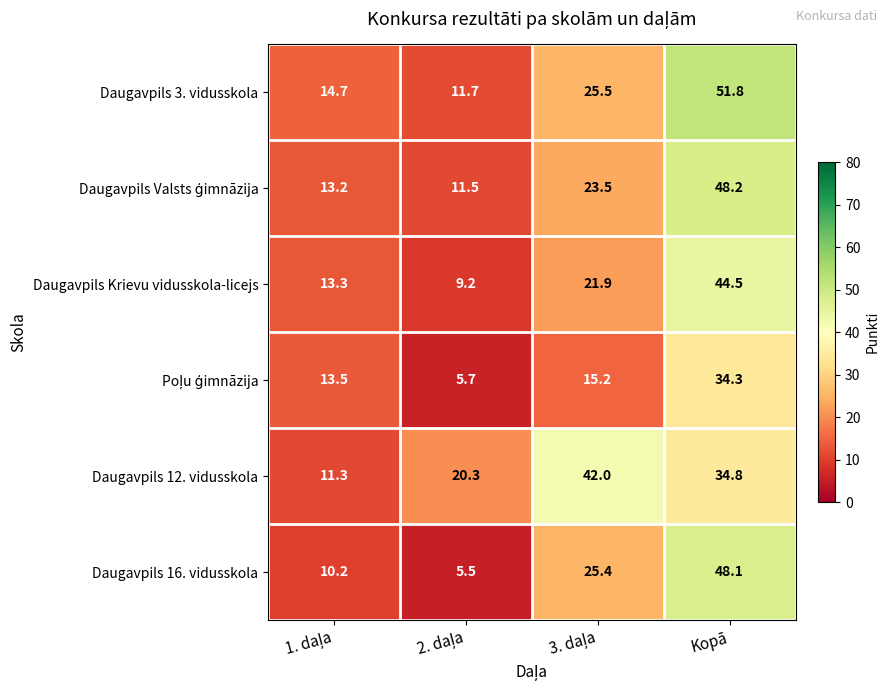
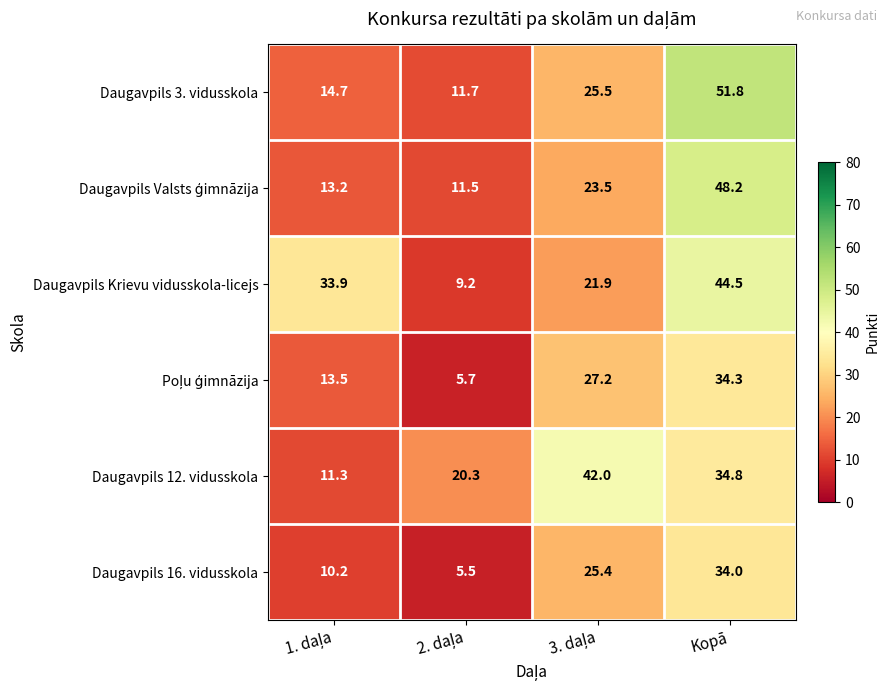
  {
    "Daugavpils 3. vidusskola": {
      "1. daļa": 14.7,
      "2. daļa": 11.7,
      "3. daļa": 25.5,
      "Kopā": 51.8
    },
    "Daugavpils Valsts ģimnāzija": {
      "1. daļa": 13.2,
      "2. daļa": 11.5,
      "3. daļa": 23.5,
      "Kopā": 48.2
    },
    "Daugavpils Krievu vidusskola-licejs": {
-     "1. daļa": 13.3,
+     "1. daļa": 33.9,
      "2. daļa": 9.2,
      "3. daļa": 21.9,
      "Kopā": 44.5
    },
    "Poļu ģimnāzija": {
      "1. daļa": 13.5,
      "2. daļa": 5.7,
-     "3. daļa": 15.2,
+     "3. daļa": 27.2,
      "Kopā": 34.3
    },
    "Daugavpils 12. vidusskola": {
      "1. daļa": 11.3,
      "2. daļa": 20.3,
      "3. daļa": 42.0,
      "Kopā": 34.8
    },
    "Daugavpils 16. vidusskola": {
      "1. daļa": 10.2,
      "2. daļa": 5.5,
      "3. daļa": 25.4,
-     "Kopā": 48.1
+     "Kopā": 34.0
    }
  }
